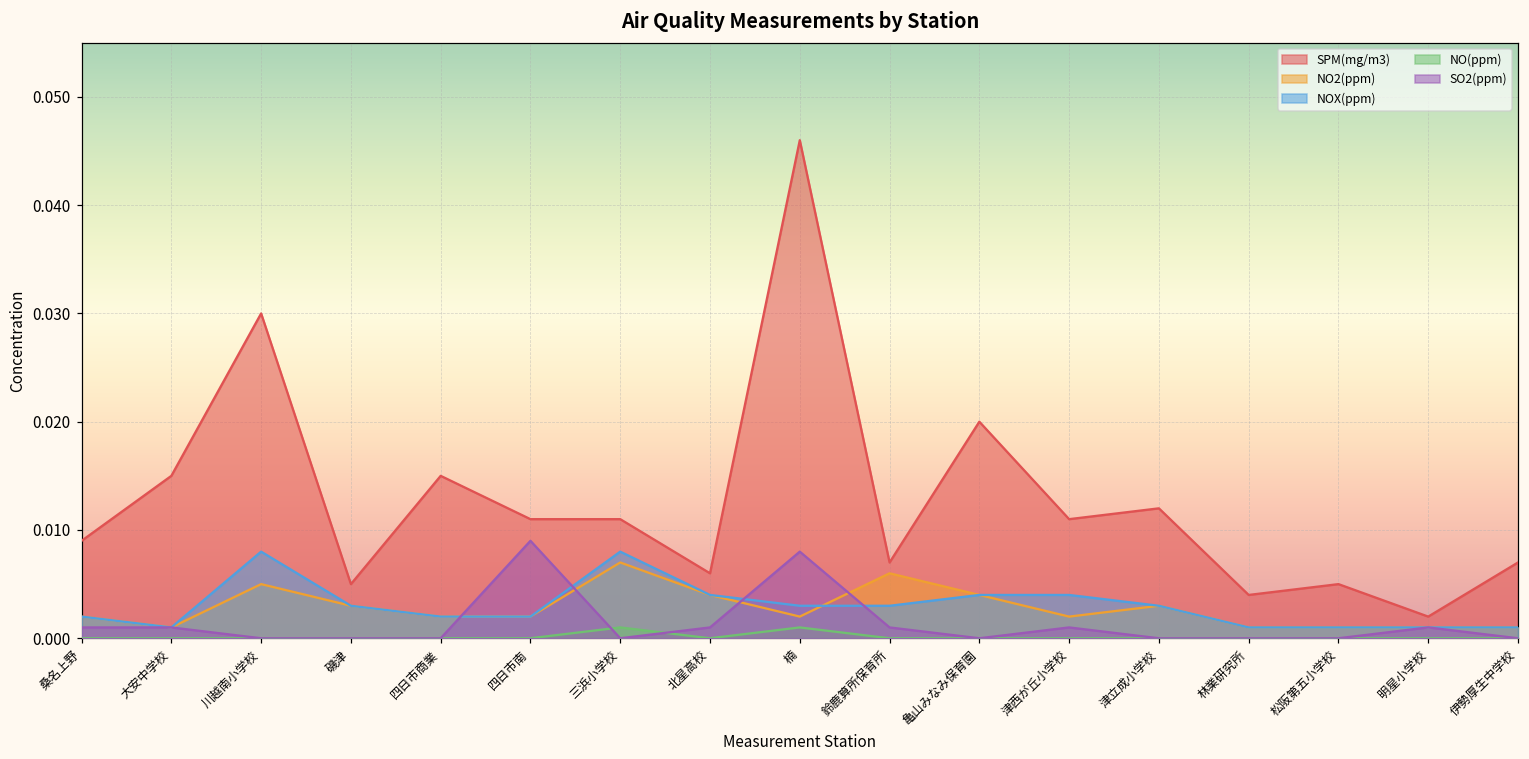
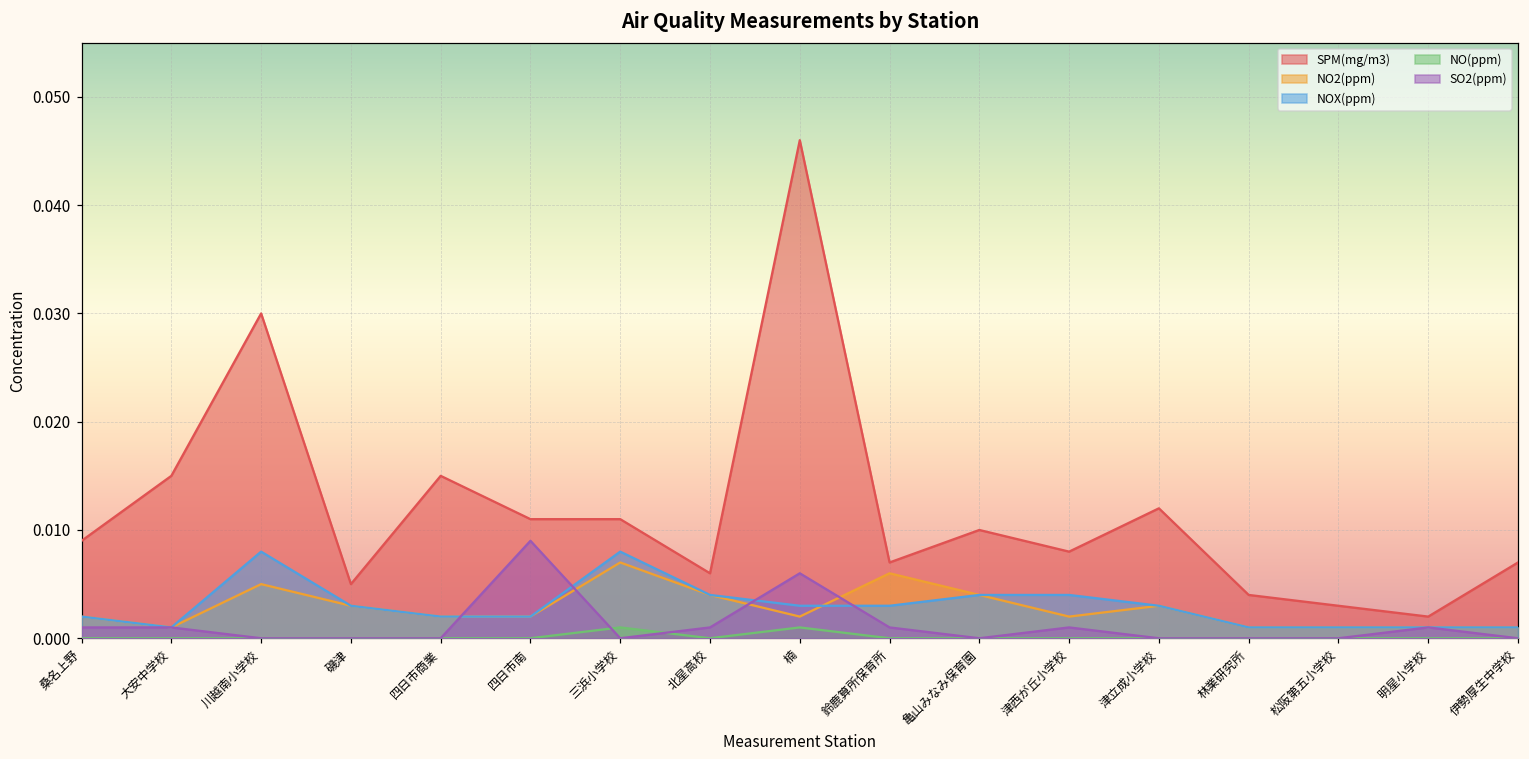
  {
    "SPM(mg/m3)": {
      "桑名上野": 0.009,
      "大安中学校": 0.015,
      "川越南小学校": 0.030,
      "磯津": 0.005,
      "四日市商業": 0.015,
      "四日市南": 0.011,
      "三浜小学校": 0.011,
      "北星高校": 0.006,
      "楠": 0.046,
      "鈴鹿算所保育所": 0.007,
-     "亀山みなみ保育園": 0.02,
-     "津西が丘小学校": 0.011,
+     "亀山みなみ保育園": 0.01,
+     "津西が丘小学校": 0.008,
      "津立成小学校": 0.012,
      "林業研究所": 0.004,
-     "松阪第五小学校": 0.005,
+     "松阪第五小学校": 0.003,
      "明星小学校": 0.002,
      "伊勢厚生中学校": 0.007
    },
    "NO2(ppm)": {
      "川越南小学校": 0.005,
      "三浜小学校": 0.007,
      "楠": 0.002,
      "鈴鹿算所保育所": 0.006,
      "津西が丘小学校": 0.002
    },
    "NOX(ppm)": {
      "川越南小学校": 0.008,
      "三浜小学校": 0.008,
      "楠": 0.003,
      "鈴鹿算所保育所": 0.003,
      "津西が丘小学校": 0.004
    },
    "NO(ppm)": {
      "桑名上野": 0.000,
      "大安中学校": 0.000,
      "四日市南": 0.000,
      "三浜小学校": 0.001,
      "北星高校": 0.000,
      "楠": 0.001,
      "鈴鹿算所保育所": 0.000,
      "津西が丘小学校": 0.000,
      "明星小学校": 0.000
    },
    "SO2(ppm)": {
      "桑名上野": 0.001,
      "四日市南": 0.009,
      "三浜小学校": 0.000,
      "北星高校": 0.001,
-     "楠": 0.008,
+     "楠": 0.006,
      "鈴鹿算所保育所": 0.001,
      "津西が丘小学校": 0.001
    }
  }
